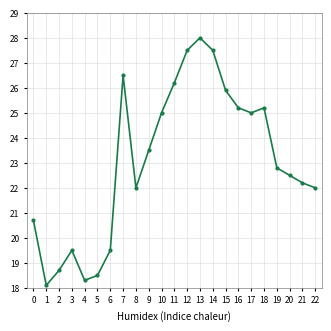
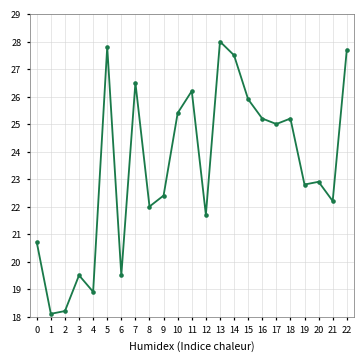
  {
    "0": 20.7,
    "1": 18.1,
-   "2": 18.7,
+   "2": 18.2,
    "3": 19.5,
-   "4": 18.3,
-   "5": 18.5,
+   "4": 18.9,
+   "5": 27.8,
    "6": 19.5,
    "7": 26.5,
    "8": 22.0,
-   "9": 23.5,
-   "10": 25.0,
+   "9": 22.4,
+   "10": 25.4,
    "11": 26.2,
-   "12": 27.5,
+   "12": 21.7,
    "13": 28.0,
    "14": 27.5,
    "15": 25.9,
    "16": 25.2,
    "17": 25.0,
    "18": 25.2,
    "19": 22.8,
-   "20": 22.5,
+   "20": 22.9,
    "21": 22.2,
-   "22": 22.0
+   "22": 27.7
  }
